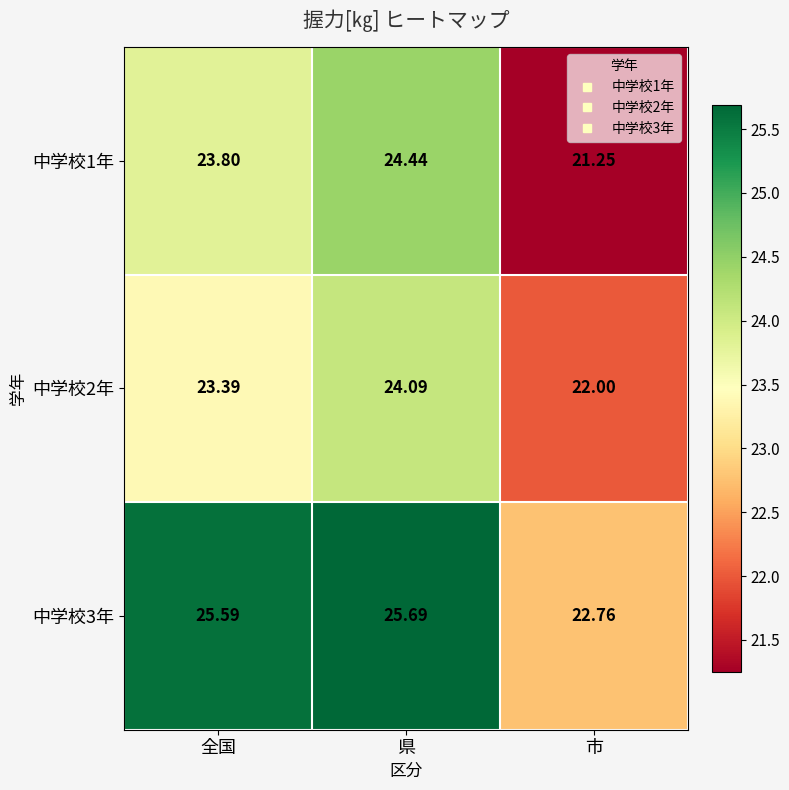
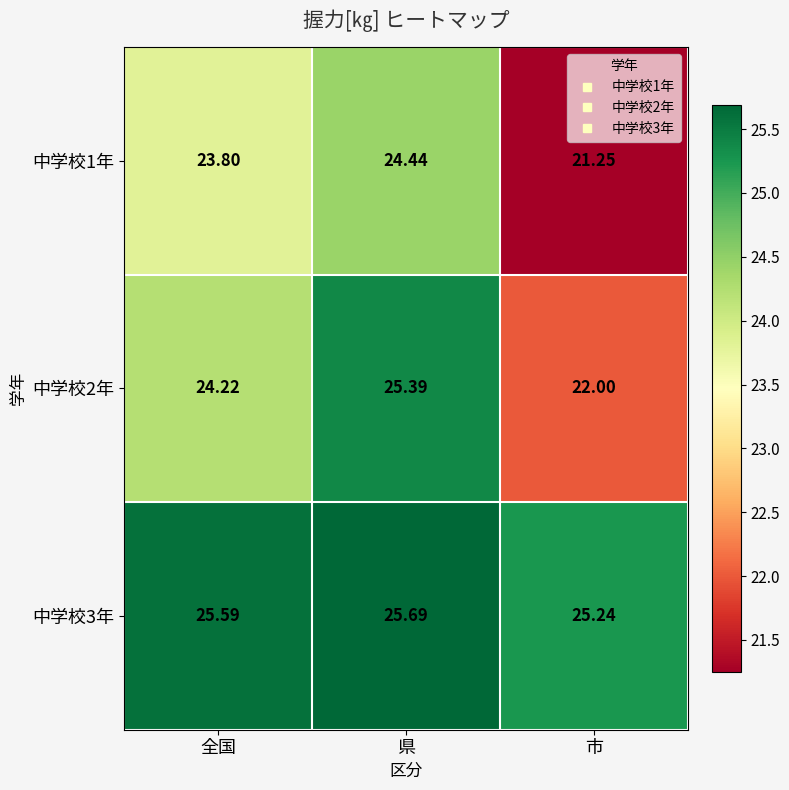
  {
    "中学校1年": {
      "全国": 23.80,
      "県": 24.44,
      "市": 21.25
    },
    "中学校2年": {
-     "全国": 23.39,
-     "県": 24.09,
+     "全国": 24.22,
+     "県": 25.39,
      "市": 22.00
    },
    "中学校3年": {
      "全国": 25.59,
      "県": 25.69,
-     "市": 22.76
+     "市": 25.24
    }
  }
